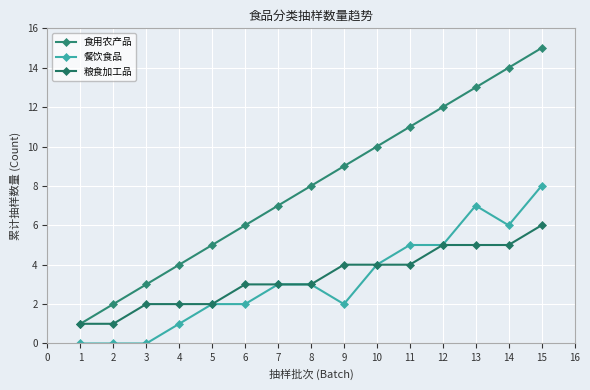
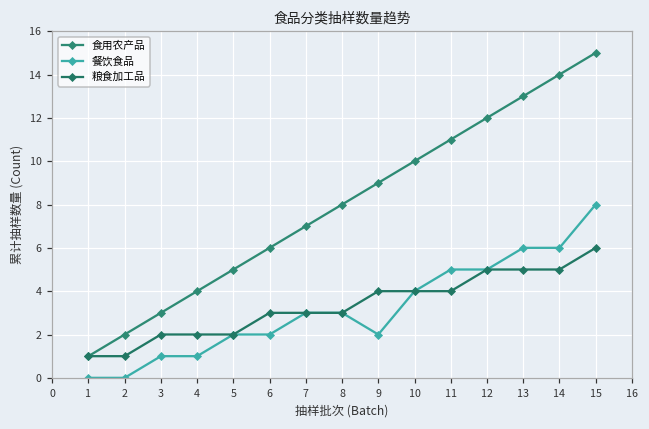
  {
    "餐饮食品": {
      "1": 0,
      "2": 0,
-     "3": 0,
+     "3": 1,
      "4": 1,
      "6": 2,
      "9": 2,
      "11": 5,
-     "13": 7,
+     "13": 6,
      "14": 6,
      "15": 8
    }
  }
